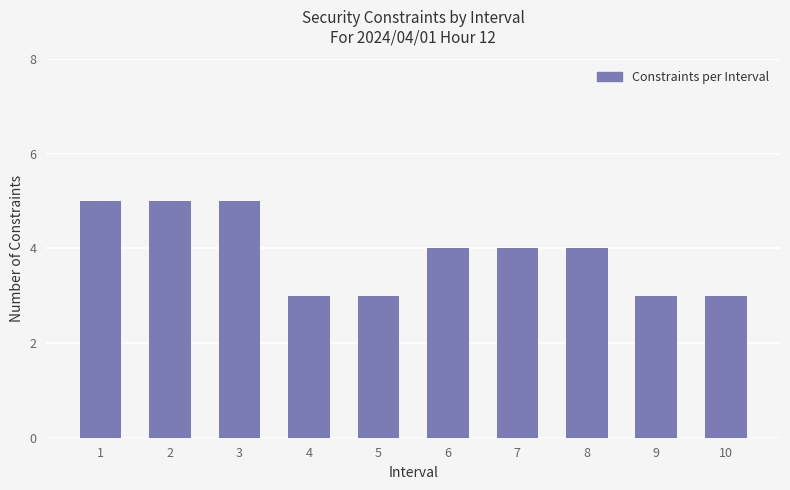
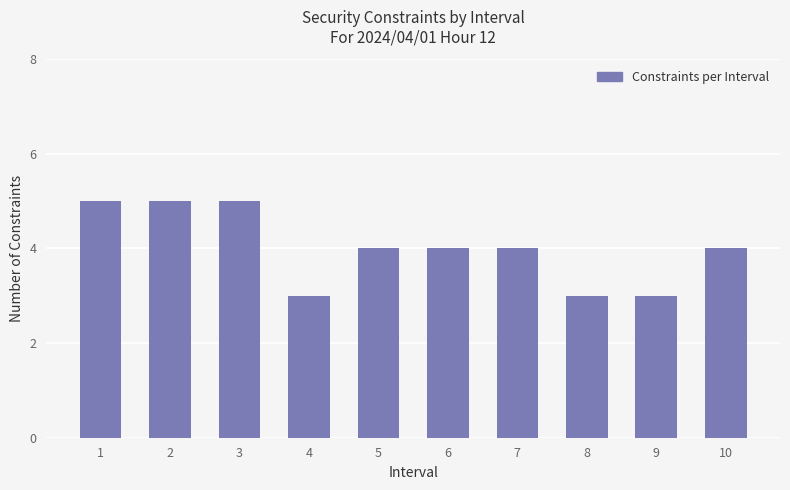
  {
    "1": 5,
    "2": 5,
    "3": 5,
    "4": 3,
-   "5": 3,
+   "5": 4,
    "6": 4,
    "7": 4,
-   "8": 4,
+   "8": 3,
    "9": 3,
-   "10": 3
+   "10": 4
  }
